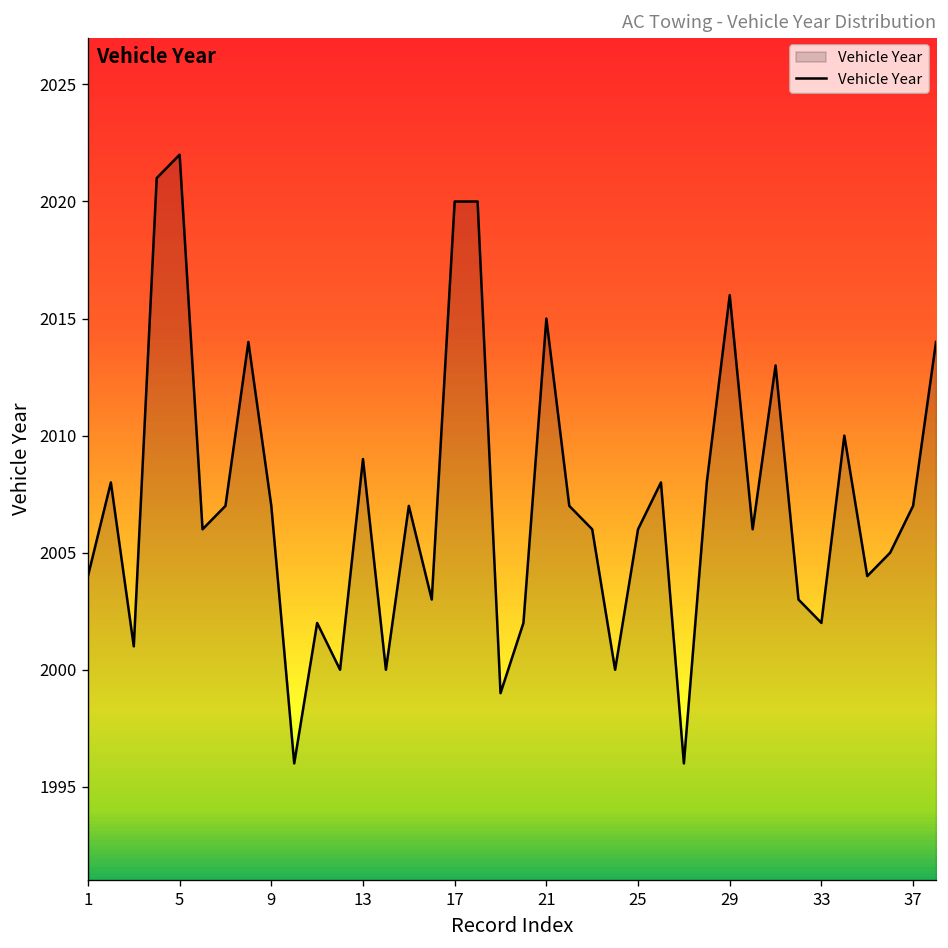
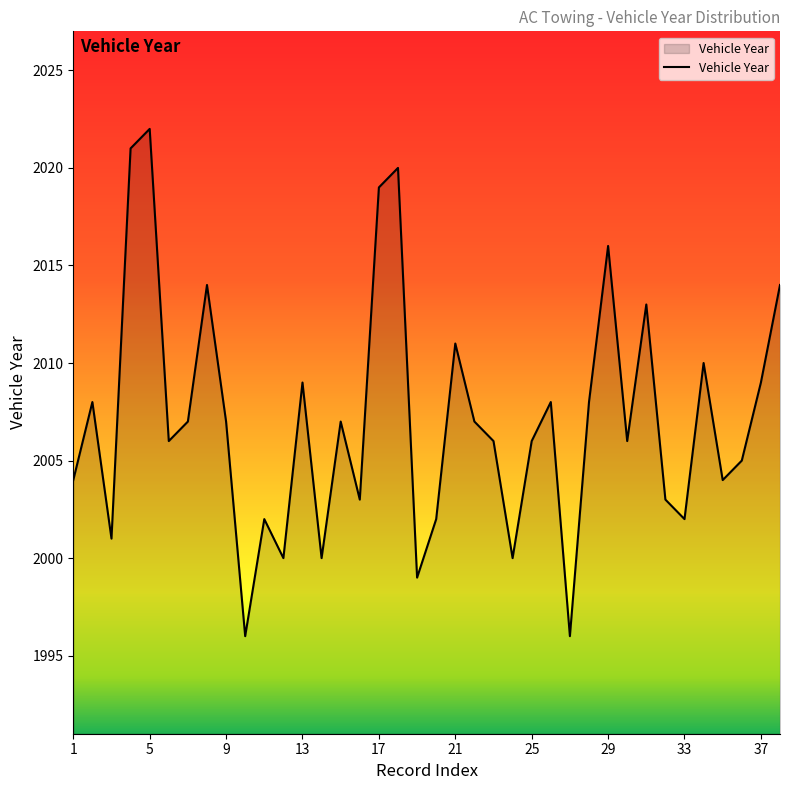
  {
    "1": 2004,
    "5": 2022,
    "9": 2007,
    "13": 2009,
-   "17": 2020,
-   "21": 2015,
+   "17": 2019,
+   "21": 2011,
    "25": 2006,
    "29": 2016,
    "33": 2002,
-   "37": 2007
+   "37": 2009
  }
